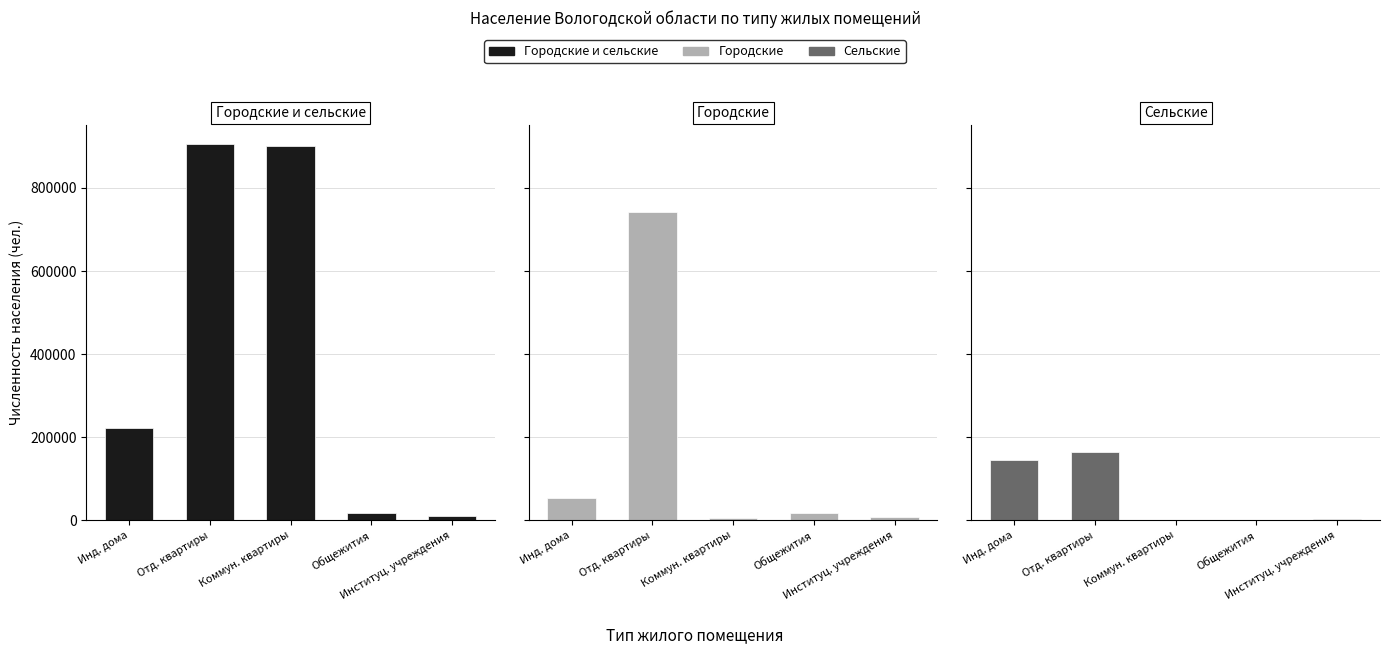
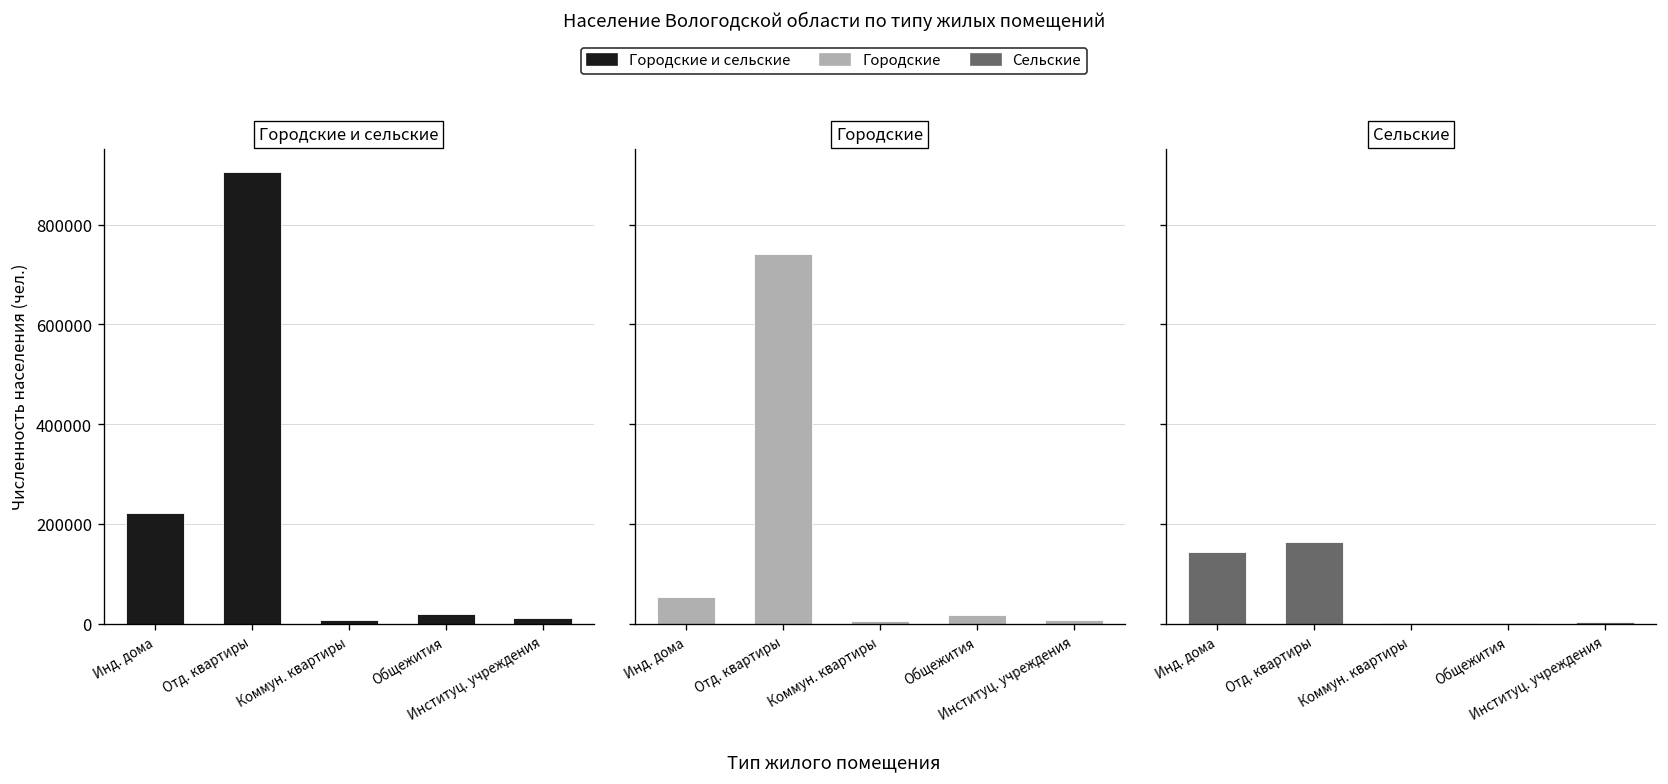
  {
    "Городские и сельские": {
      "Инд. дома": 220000,
      "Отд. квартиры": 910000,
-     "Коммун. квартиры": 900000,
+     "Коммун. квартиры": 10000,
      "Общежития": 20000,
      "Институц. учреждения": 10000
    }
  }
